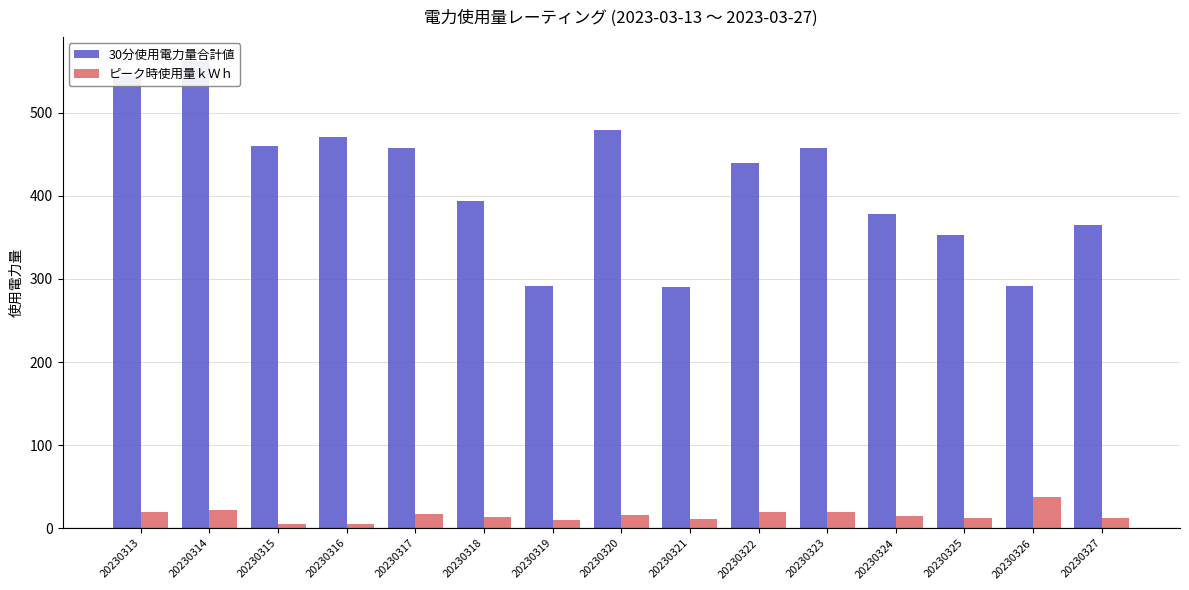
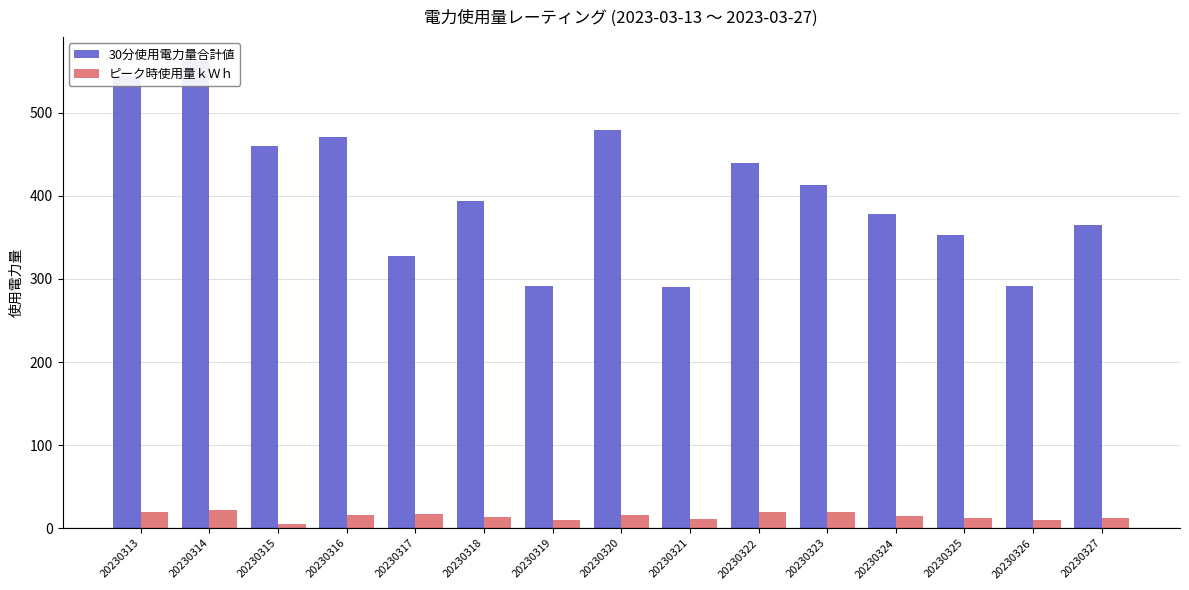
  {
    "30分使用電力量合計値": {
      "20230315": 460,
      "20230316": 470,
-     "20230317": 460,
+     "20230317": 330,
      "20230318": 390,
      "20230319": 290,
      "20230320": 480,
      "20230321": 290,
      "20230322": 440,
-     "20230323": 460,
+     "20230323": 410,
      "20230324": 380,
      "20230325": 350,
      "20230326": 290,
      "20230327": 370
    },
    "ピーク時使用量ｋＷｈ": {
      "20230313": 20,
      "20230314": 20,
      "20230315": 10,
-     "20230316": 10,
+     "20230316": 20,
      "20230317": 20,
      "20230318": 10,
      "20230319": 10,
      "20230320": 20,
      "20230321": 10,
      "20230322": 20,
      "20230323": 20,
      "20230324": 20,
      "20230325": 10,
-     "20230326": 40,
+     "20230326": 10,
      "20230327": 10
    }
  }
